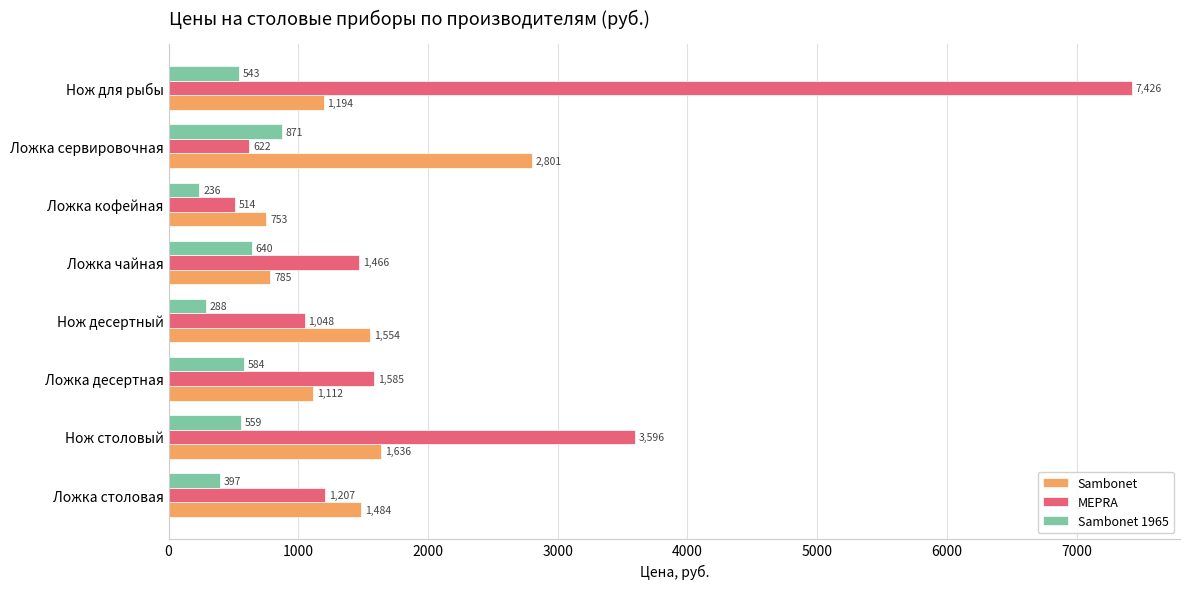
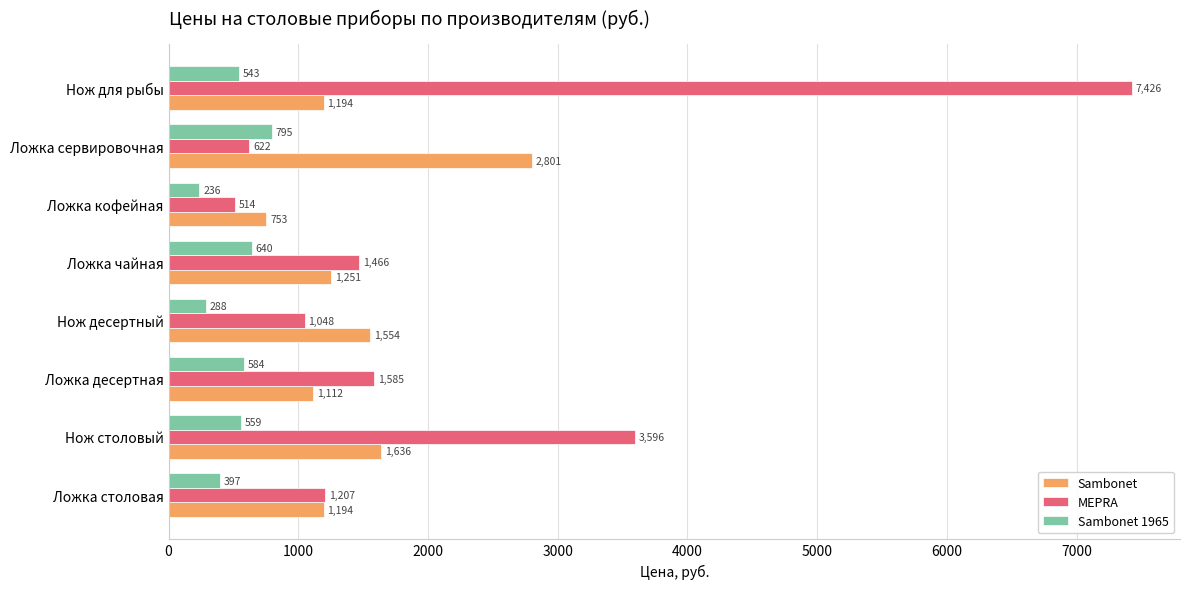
  {
    "Sambonet": {
      "Нож для рыбы": "1,194",
      "Ложка сервировочная": "2,801",
      "Ложка кофейная": "753",
-     "Ложка чайная": "785",
+     "Ложка чайная": "1,251",
      "Нож десертный": "1,554",
      "Ложка десертная": "1,112",
      "Нож столовый": "1,636",
-     "Ложка столовая": "1,484"
+     "Ложка столовая": "1,194"
    },
    "MEPRA": {
      "Нож для рыбы": "7,426",
      "Ложка сервировочная": "622",
      "Ложка кофейная": "514",
      "Ложка чайная": "1,466",
      "Нож десертный": "1,048",
      "Ложка десертная": "1,585",
      "Нож столовый": "3,596",
      "Ложка столовая": "1,207"
    },
    "Sambonet 1965": {
      "Нож для рыбы": "543",
-     "Ложка сервировочная": "871",
+     "Ложка сервировочная": "795",
      "Ложка кофейная": "236",
      "Ложка чайная": "640",
      "Нож десертный": "288",
      "Ложка десертная": "584",
      "Нож столовый": "559",
      "Ложка столовая": "397"
    }
  }
